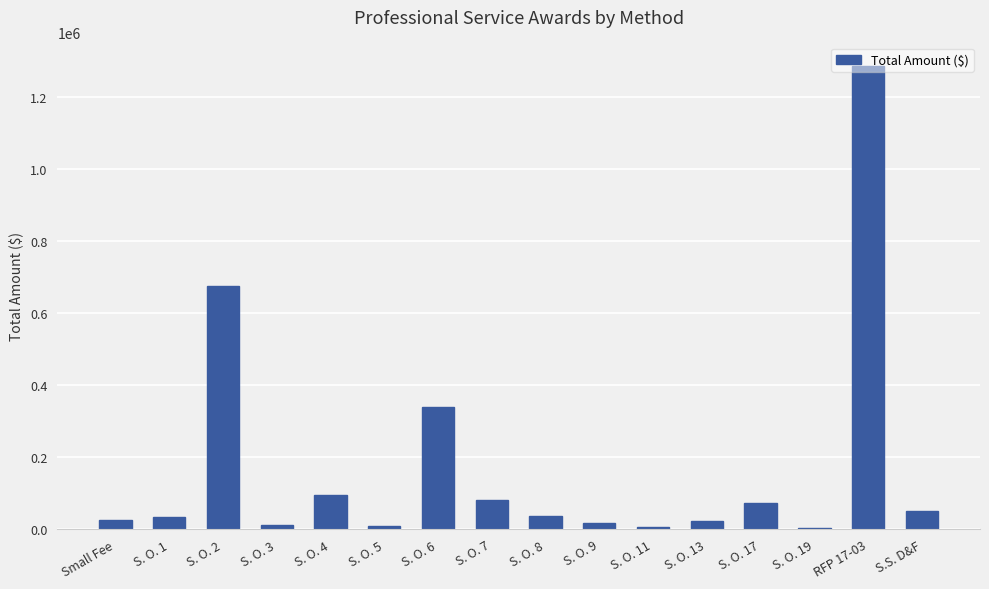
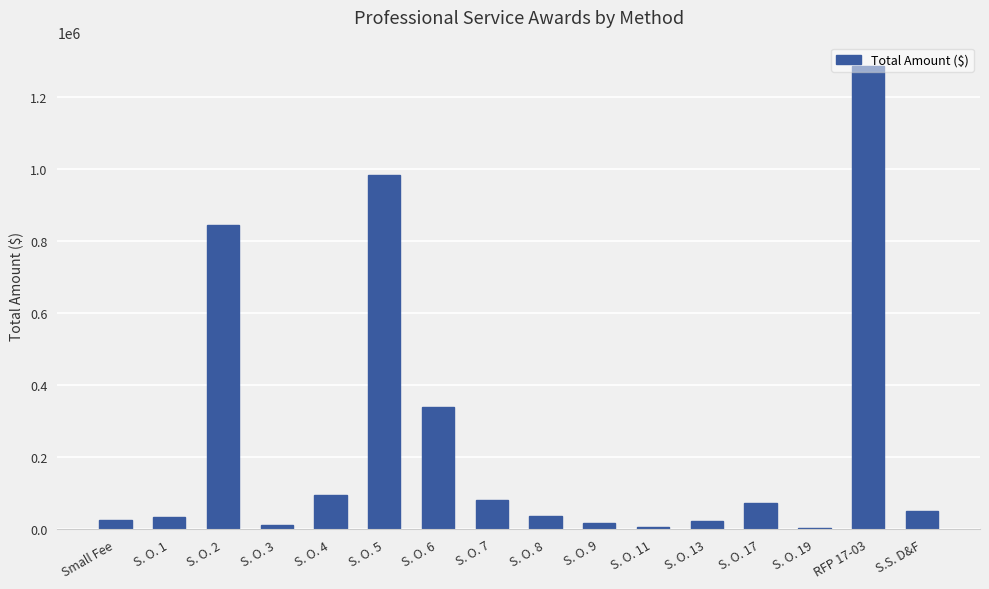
  {
    "Small Fee": 30000,
    "S. O. 1": 30000,
-   "S. O. 2": 680000,
+   "S. O. 2": 840000,
    "S. O. 3": 10000,
    "S. O. 4": 90000,
-   "S. O. 5": 10000,
+   "S. O. 5": 980000,
    "S. O. 6": 340000,
    "S. O. 7": 80000,
    "S. O. 8": 40000,
    "S. O. 9": 20000,
    "S. O. 13": 20000,
    "S. O. 17": 70000,
    "S.S. D&F": 50000
  }
